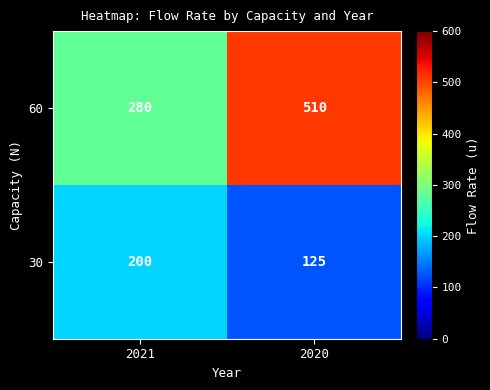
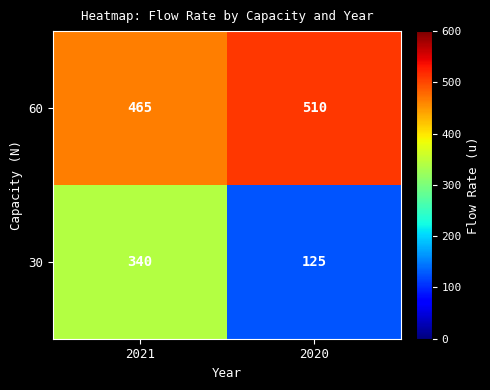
  {
    "60": {
-     "2021": 280,
+     "2021": 465,
      "2020": 510
    },
    "30": {
-     "2021": 200,
+     "2021": 340,
      "2020": 125
    }
  }
